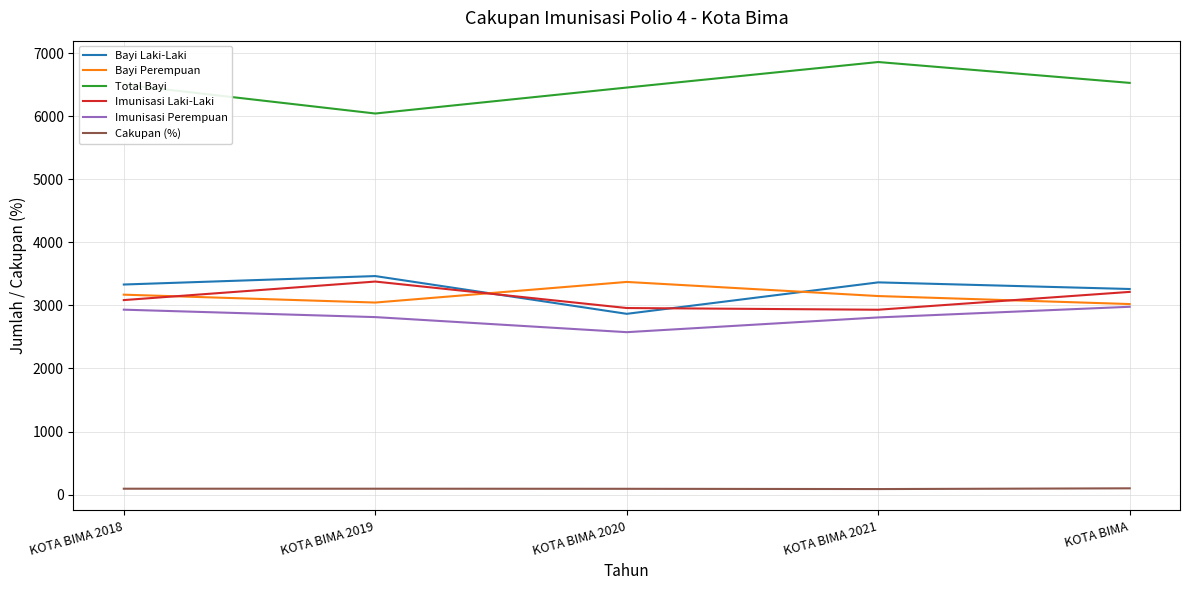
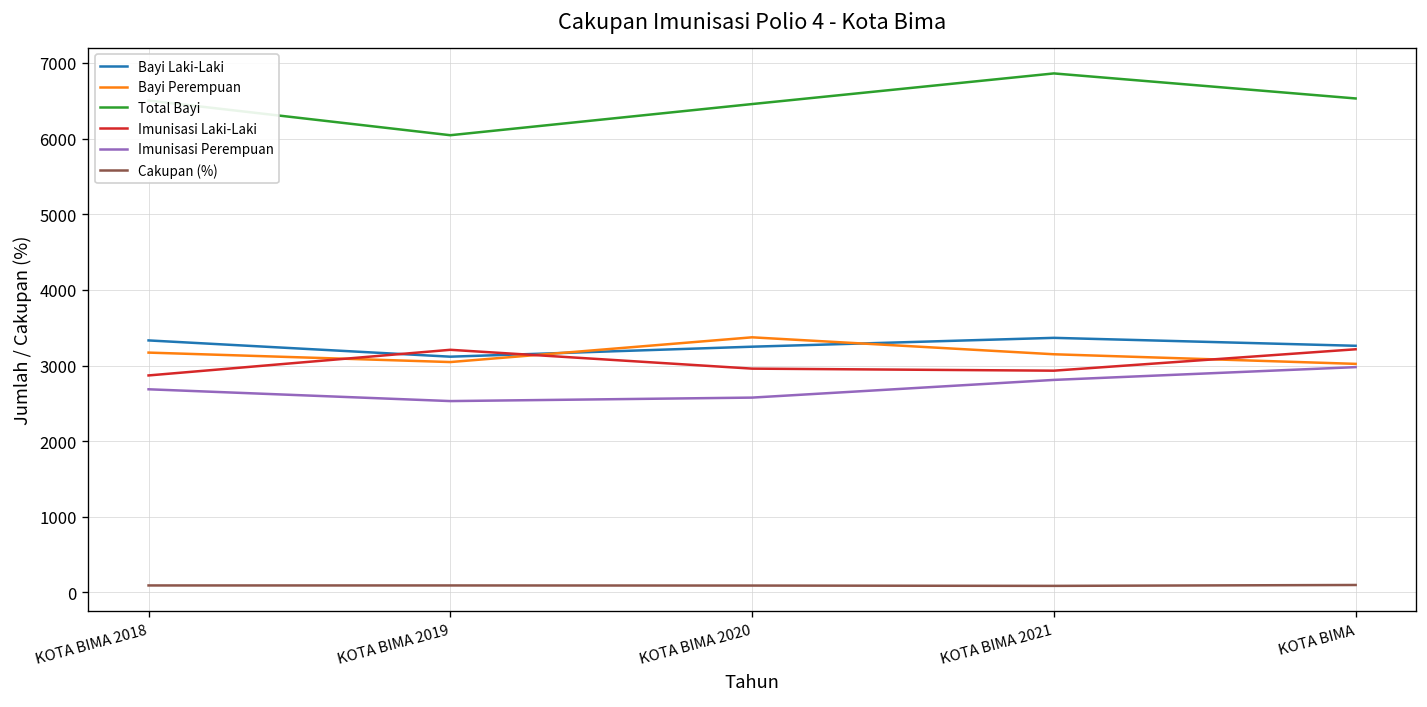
  {
    "Bayi Laki-Laki": {
      "KOTA BIMA 2018": 3300,
-     "KOTA BIMA 2019": 3500,
-     "KOTA BIMA 2020": 2900,
+     "KOTA BIMA 2019": 3100,
+     "KOTA BIMA 2020": 3200,
      "KOTA BIMA 2021": 3400,
      "KOTA BIMA": 3300
    },
    "Bayi Perempuan": {
      "KOTA BIMA 2018": 3200,
      "KOTA BIMA 2019": 3000,
      "KOTA BIMA 2020": 3400,
      "KOTA BIMA 2021": 3100,
      "KOTA BIMA": 3000
    },
    "Total Bayi": {
      "KOTA BIMA 2019": 6000,
      "KOTA BIMA 2020": 6500,
      "KOTA BIMA 2021": 6900,
      "KOTA BIMA": 6500
    },
    "Imunisasi Laki-Laki": {
-     "KOTA BIMA 2018": 3100,
-     "KOTA BIMA 2019": 3400,
+     "KOTA BIMA 2018": 2900,
+     "KOTA BIMA 2019": 3200,
      "KOTA BIMA 2020": 3000,
      "KOTA BIMA 2021": 2900,
      "KOTA BIMA": 3200
    },
    "Imunisasi Perempuan": {
-     "KOTA BIMA 2018": 2900,
-     "KOTA BIMA 2019": 2800,
+     "KOTA BIMA 2018": 2700,
+     "KOTA BIMA 2019": 2500,
      "KOTA BIMA 2020": 2600,
      "KOTA BIMA 2021": 2800,
      "KOTA BIMA": 3000
    },
    "Cakupan (%)": {
      "KOTA BIMA 2018": 100,
      "KOTA BIMA 2019": 100,
      "KOTA BIMA 2020": 100,
      "KOTA BIMA 2021": 100,
      "KOTA BIMA": 100
    }
  }
